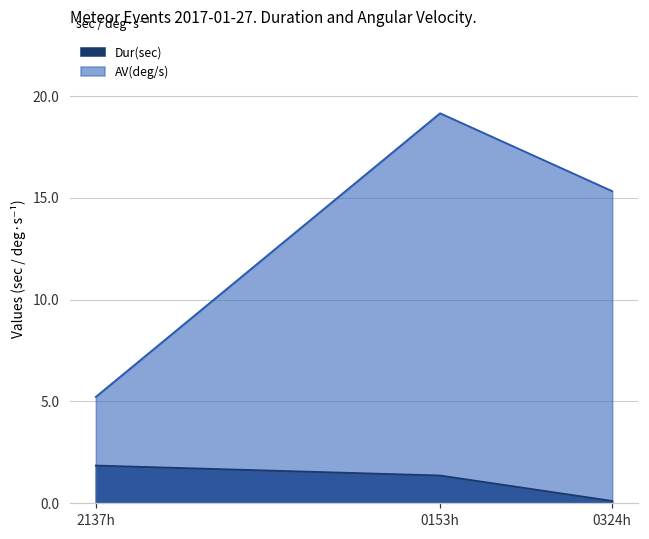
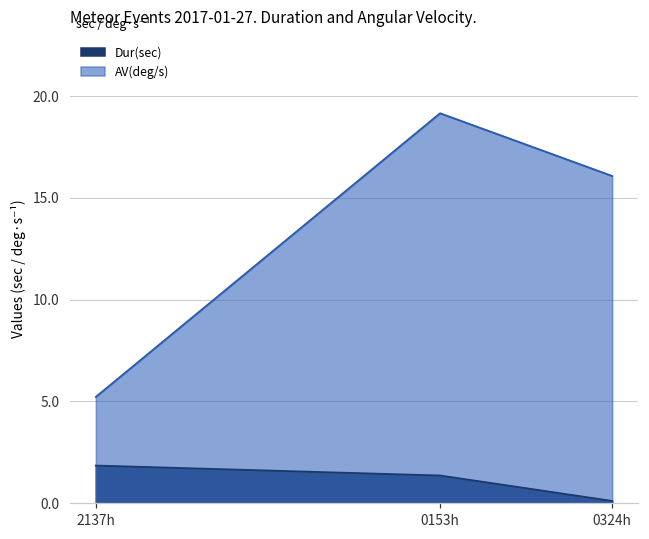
  {
    "Dur(sec)": {
      "2137h": 1.8,
      "0153h": 1.4,
      "0324h": 0.1
    },
    "AV(deg/s)": {
      "2137h": 5.2,
      "0153h": 19.2,
-     "0324h": 15.3
+     "0324h": 16.1
    }
  }
